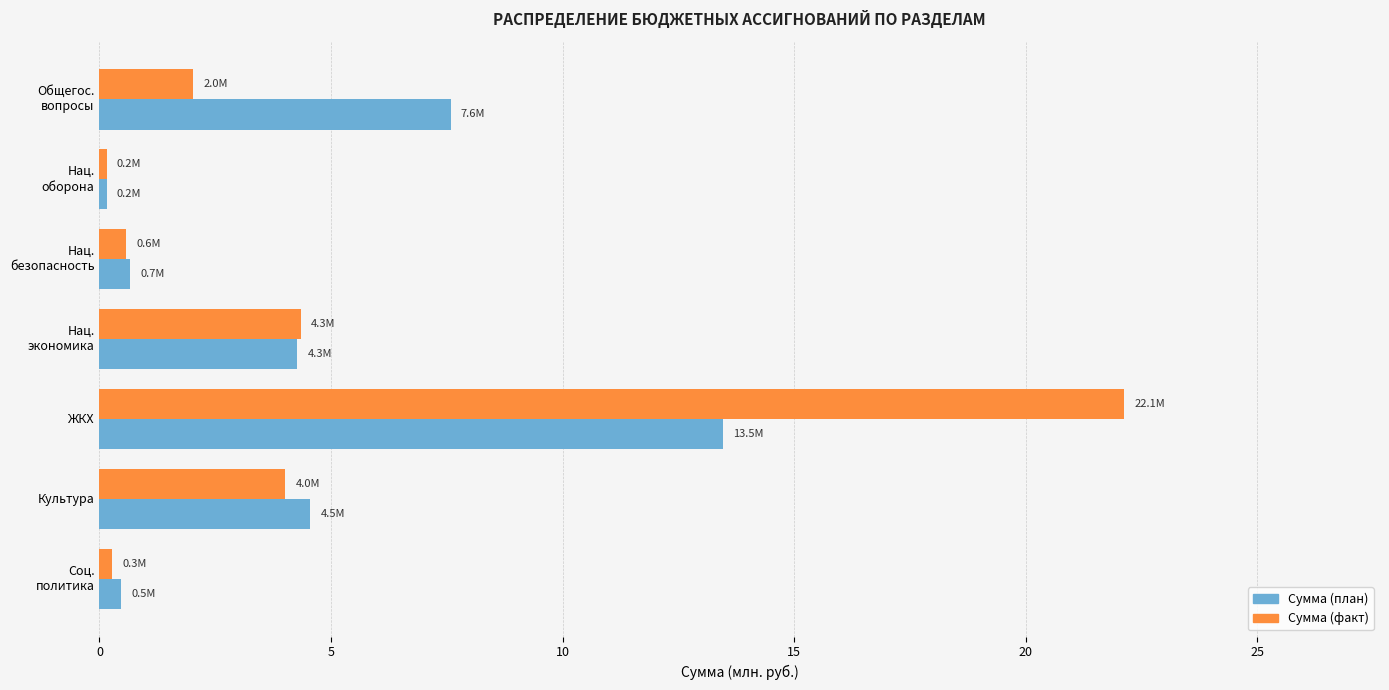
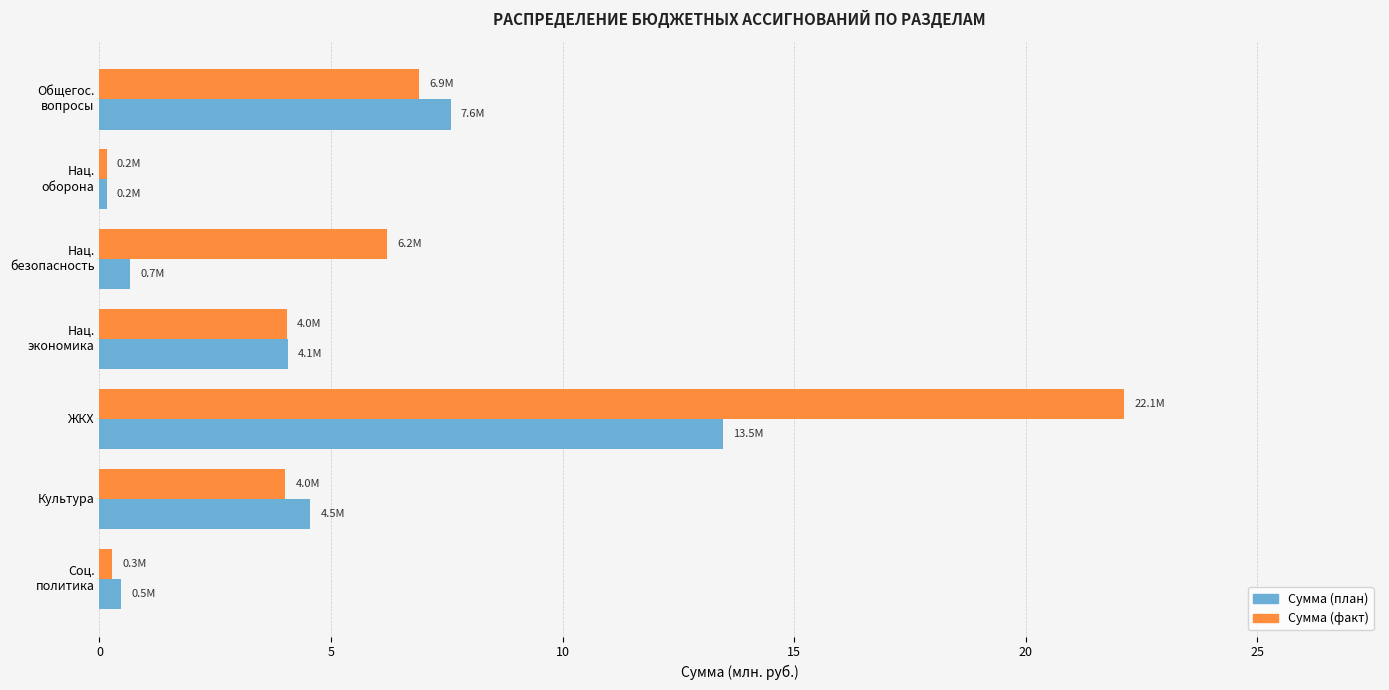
  {
    "Сумма (план)": {
      "Общегос. вопросы": "7.6M",
      "Нац. оборона": "0.2M",
      "Нац. безопасность": "0.7M",
-     "Нац. экономика": "4.3M",
+     "Нац. экономика": "4.1M",
      "ЖКХ": "13.5M",
      "Культура": "4.5M",
      "Соц. политика": "0.5M"
    },
    "Сумма (факт)": {
-     "Общегос. вопросы": "2.0M",
+     "Общегос. вопросы": "6.9M",
      "Нац. оборона": "0.2M",
-     "Нац. безопасность": "0.6M",
-     "Нац. экономика": "4.3M",
+     "Нац. безопасность": "6.2M",
+     "Нац. экономика": "4.0M",
      "ЖКХ": "22.1M",
      "Культура": "4.0M",
      "Соц. политика": "0.3M"
    }
  }
